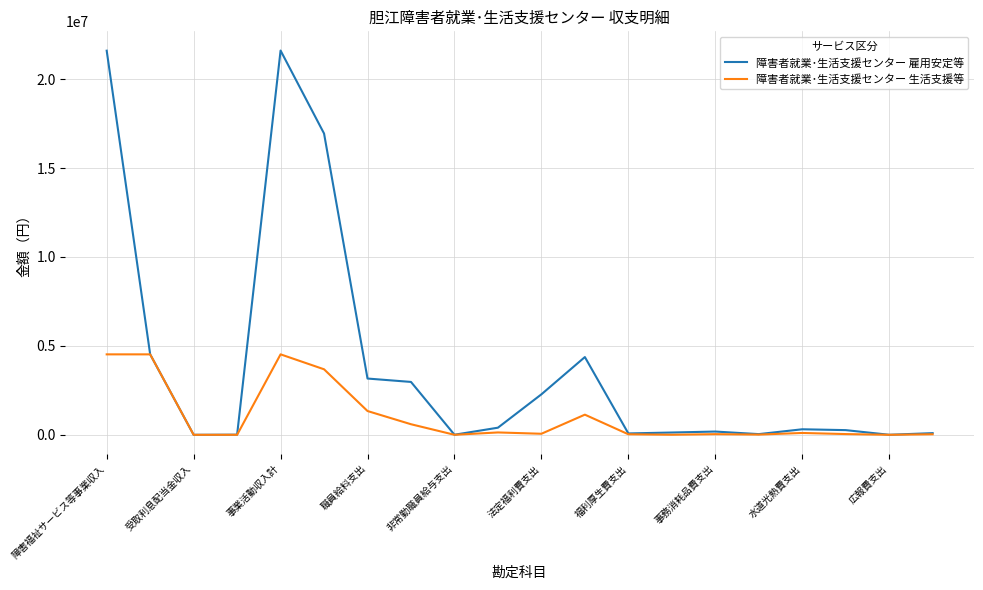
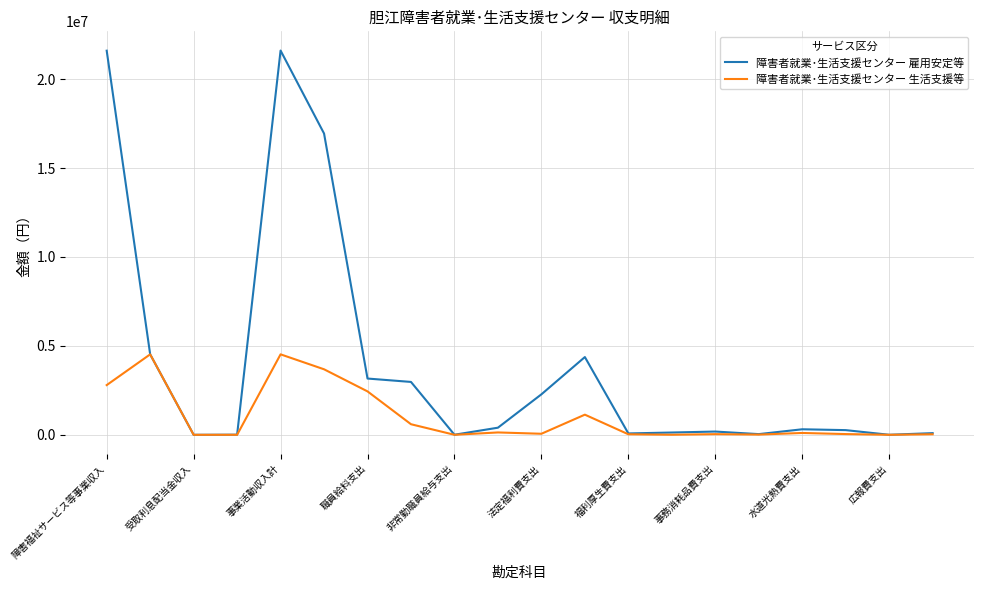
  {
    "障害者就業･生活支援センター 雇用安定等": {
      "障害福祉サービス等事業収入": 21600000,
      "事業活動収入計": 21600000,
      "職員給料支出": 3200000,
      "法定福利費支出": 2300000,
      "事務消耗品費支出": 200000,
      "水道光熱費支出": 300000
    },
    "障害者就業･生活支援センター 生活支援等": {
-     "障害福祉サービス等事業収入": 4500000,
+     "障害福祉サービス等事業収入": 2800000,
      "事業活動収入計": 4500000,
-     "職員給料支出": 1300000,
+     "職員給料支出": 2400000,
      "法定福利費支出": 100000,
      "事務消耗品費支出": 0,
      "水道光熱費支出": 100000
    }
  }
